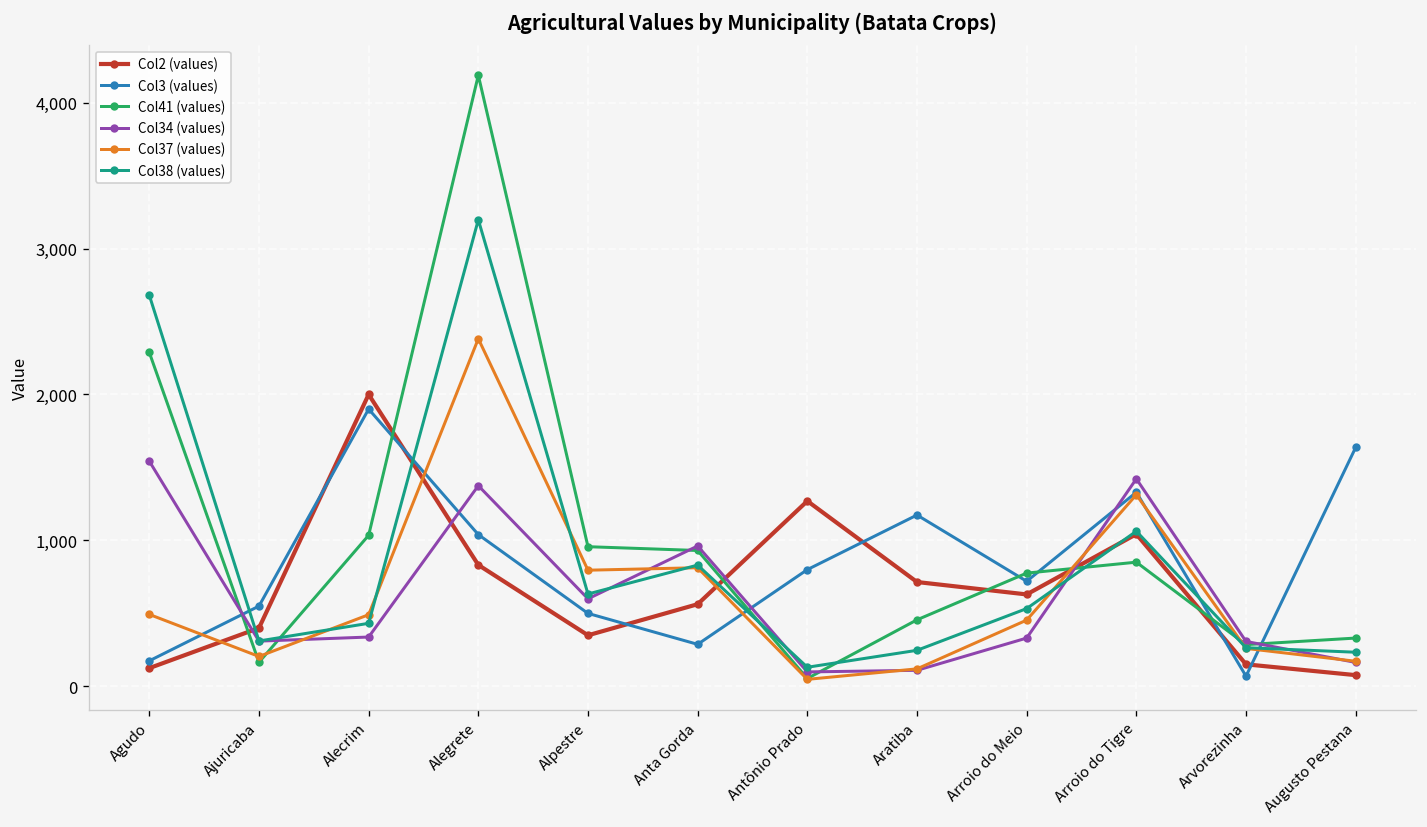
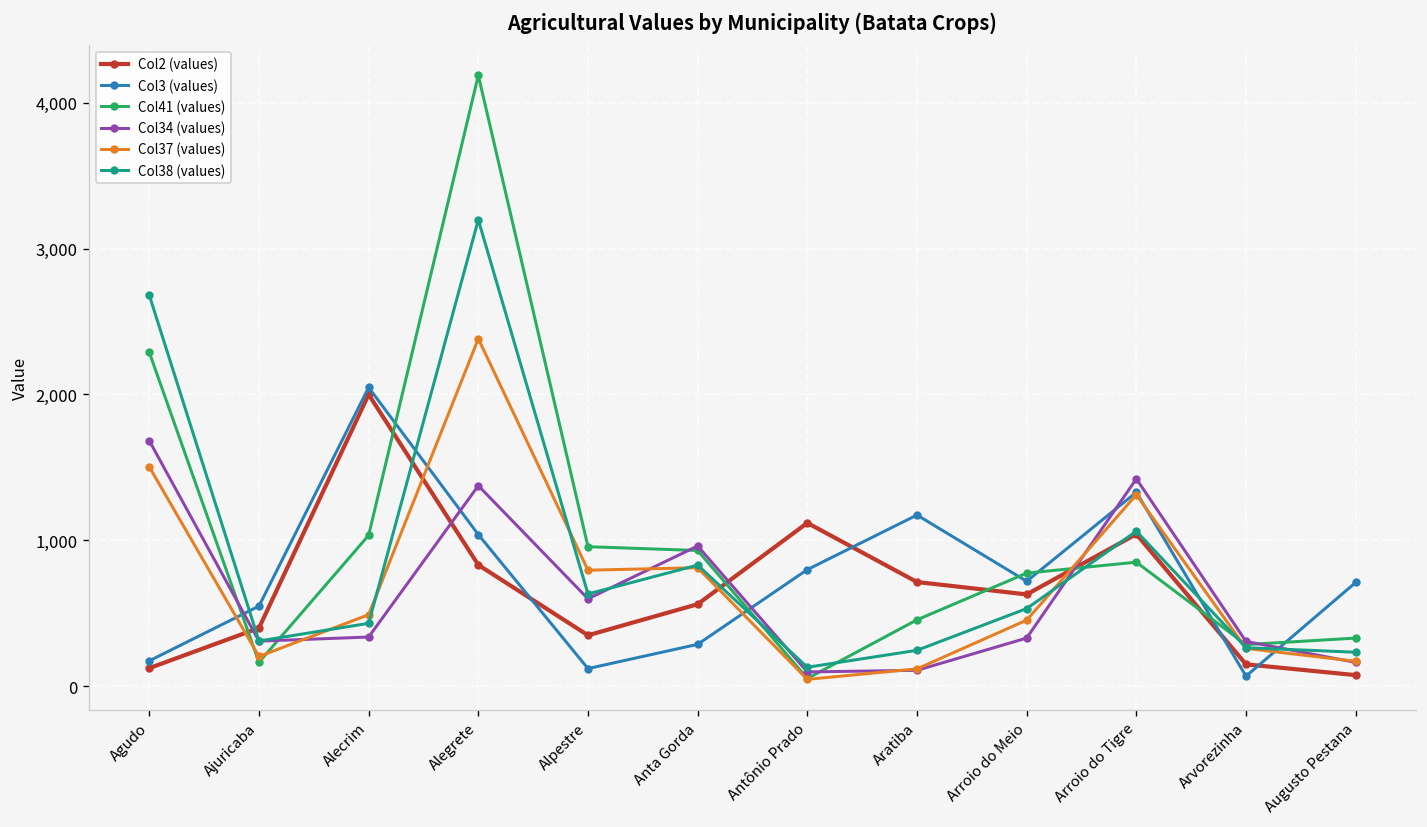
  {
    "Col2 (values)": {
      "Agudo": "130",
      "Ajuricaba": "400",
      "Alecrim": "2,000",
      "Alegrete": "830",
      "Alpestre": "350",
      "Anta Gorda": "560",
-     "Antônio Prado": "1,270",
+     "Antônio Prado": "1,120",
      "Aratiba": "720",
      "Arroio do Meio": "630",
      "Arvorezinha": "150",
      "Augusto Pestana": "80"
    },
    "Col3 (values)": {
      "Agudo": "180",
      "Ajuricaba": "550",
-     "Alecrim": "1,900",
+     "Alecrim": "2,050",
      "Alegrete": "1,040",
-     "Alpestre": "500",
+     "Alpestre": "120",
      "Anta Gorda": "290",
      "Antônio Prado": "800",
      "Aratiba": "1,170",
      "Arroio do Meio": "720",
      "Arvorezinha": "70",
-     "Augusto Pestana": "1,640"
+     "Augusto Pestana": "710"
    },
    "Col34 (values)": {
-     "Agudo": "1,540",
+     "Agudo": "1,680",
      "Alecrim": "340",
      "Alegrete": "1,380",
      "Alpestre": "600",
      "Anta Gorda": "960",
      "Antônio Prado": "100",
      "Arroio do Meio": "330",
      "Arroio do Tigre": "1,420",
      "Arvorezinha": "310"
    },
    "Col37 (values)": {
-     "Agudo": "490",
+     "Agudo": "1,500",
      "Ajuricaba": "210",
      "Alecrim": "490",
      "Alegrete": "2,380",
      "Alpestre": "800",
      "Arroio do Meio": "450"
    }
  }
